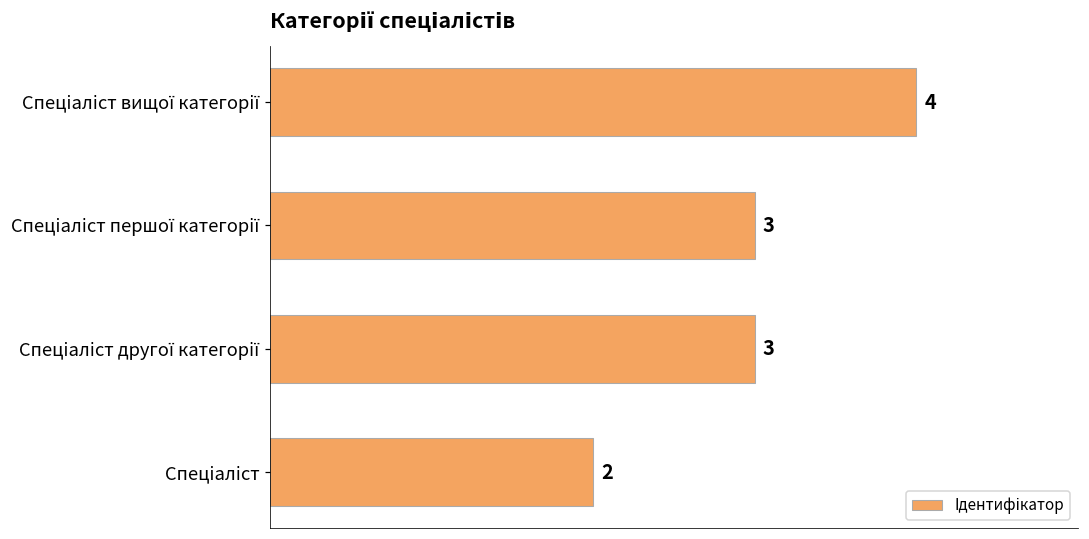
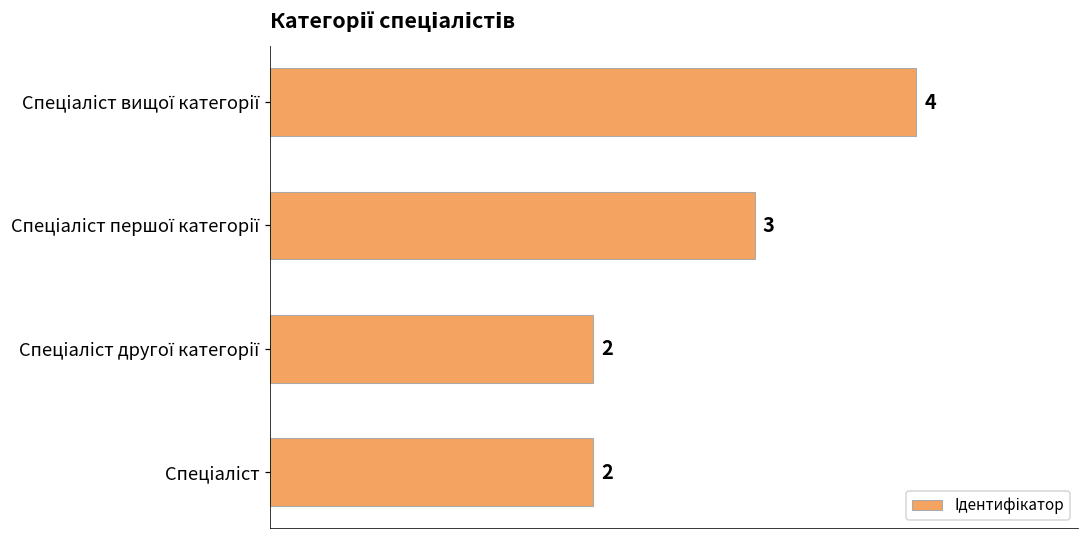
  {
    "Спеціаліст вищої категорії": 4,
    "Спеціаліст першої категорії": 3,
-   "Спеціаліст другої категорії": 3,
+   "Спеціаліст другої категорії": 2,
    "Спеціаліст": 2
  }
